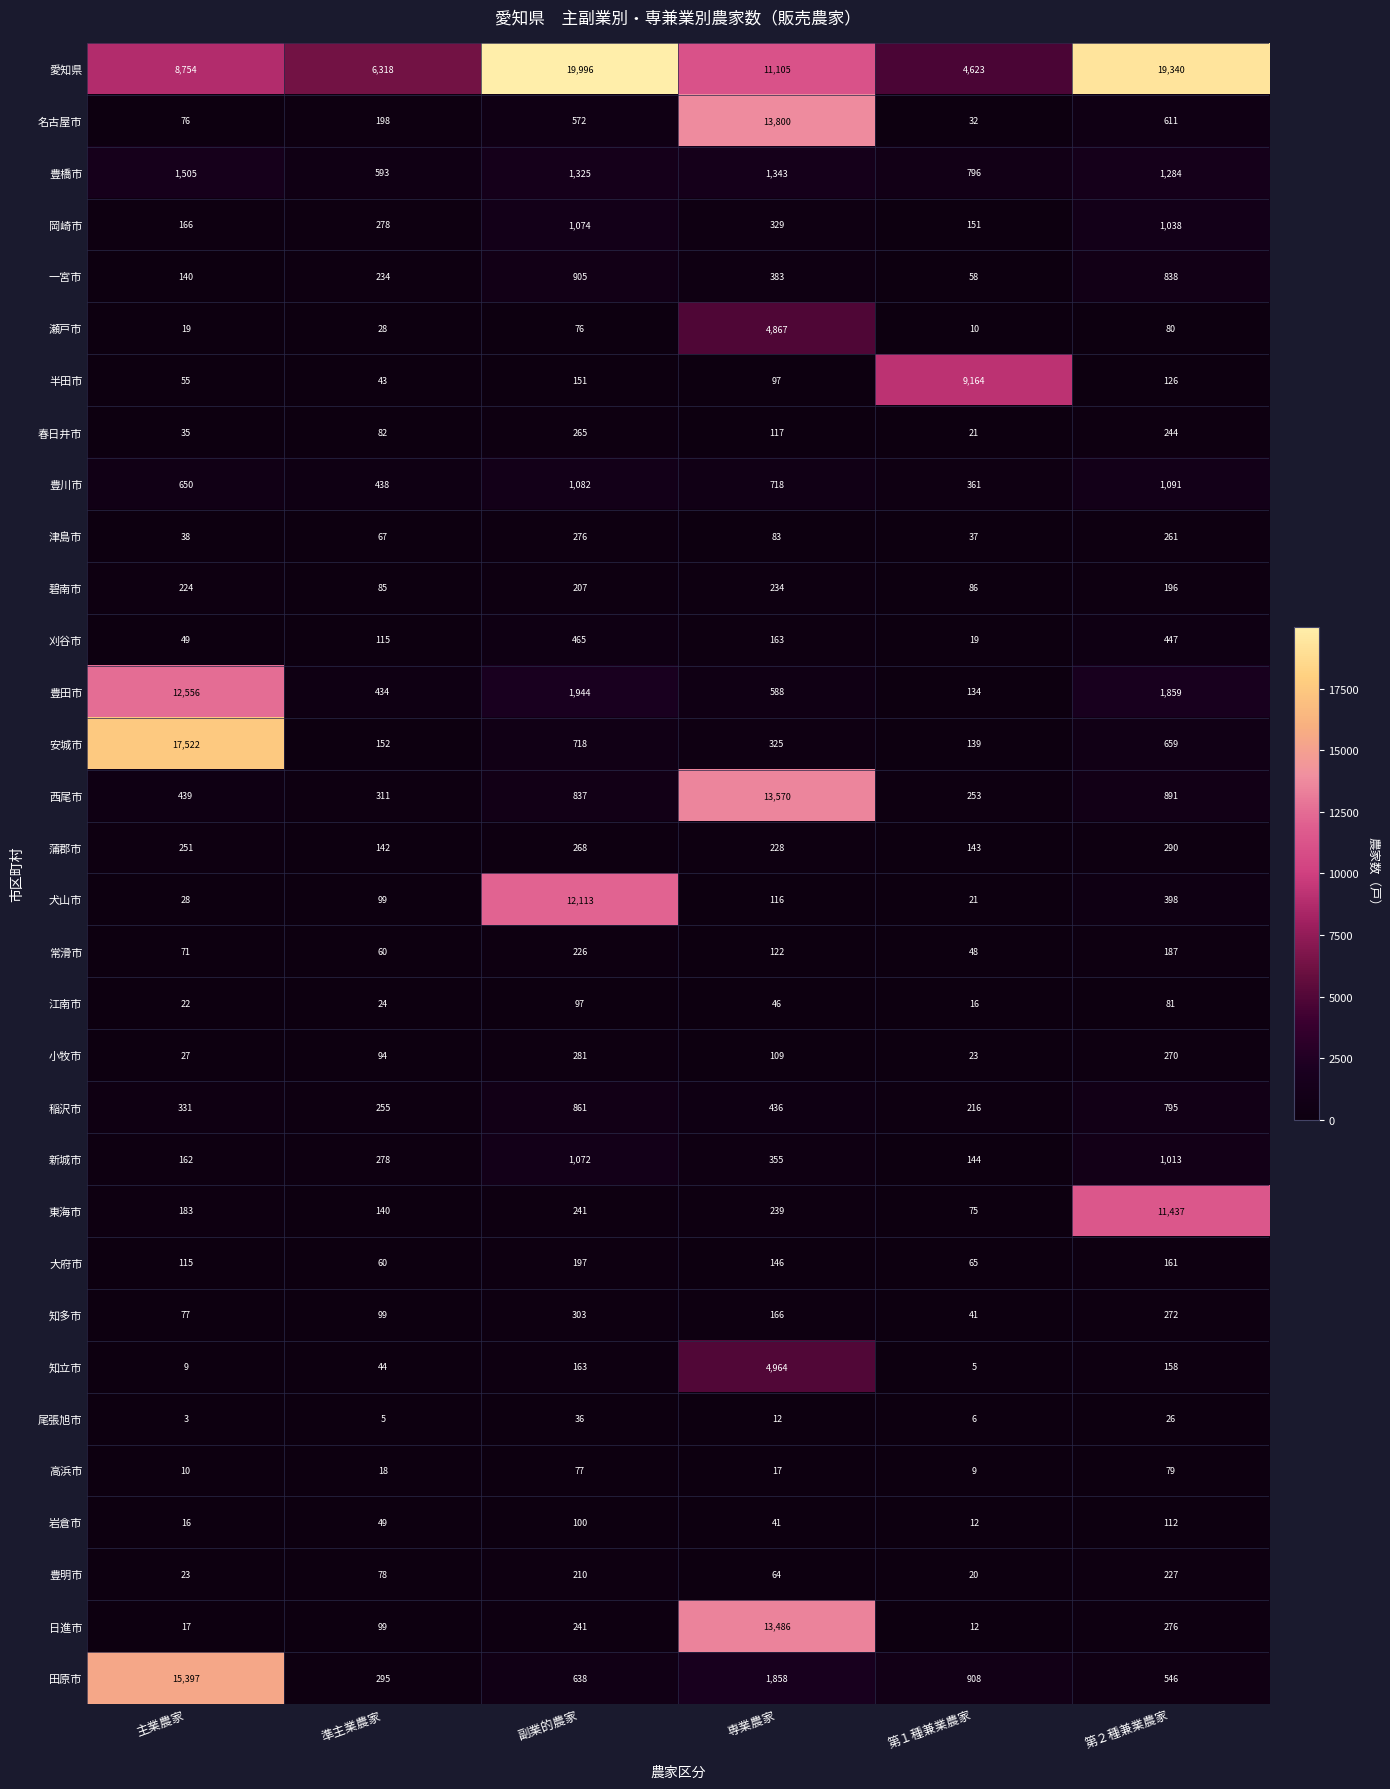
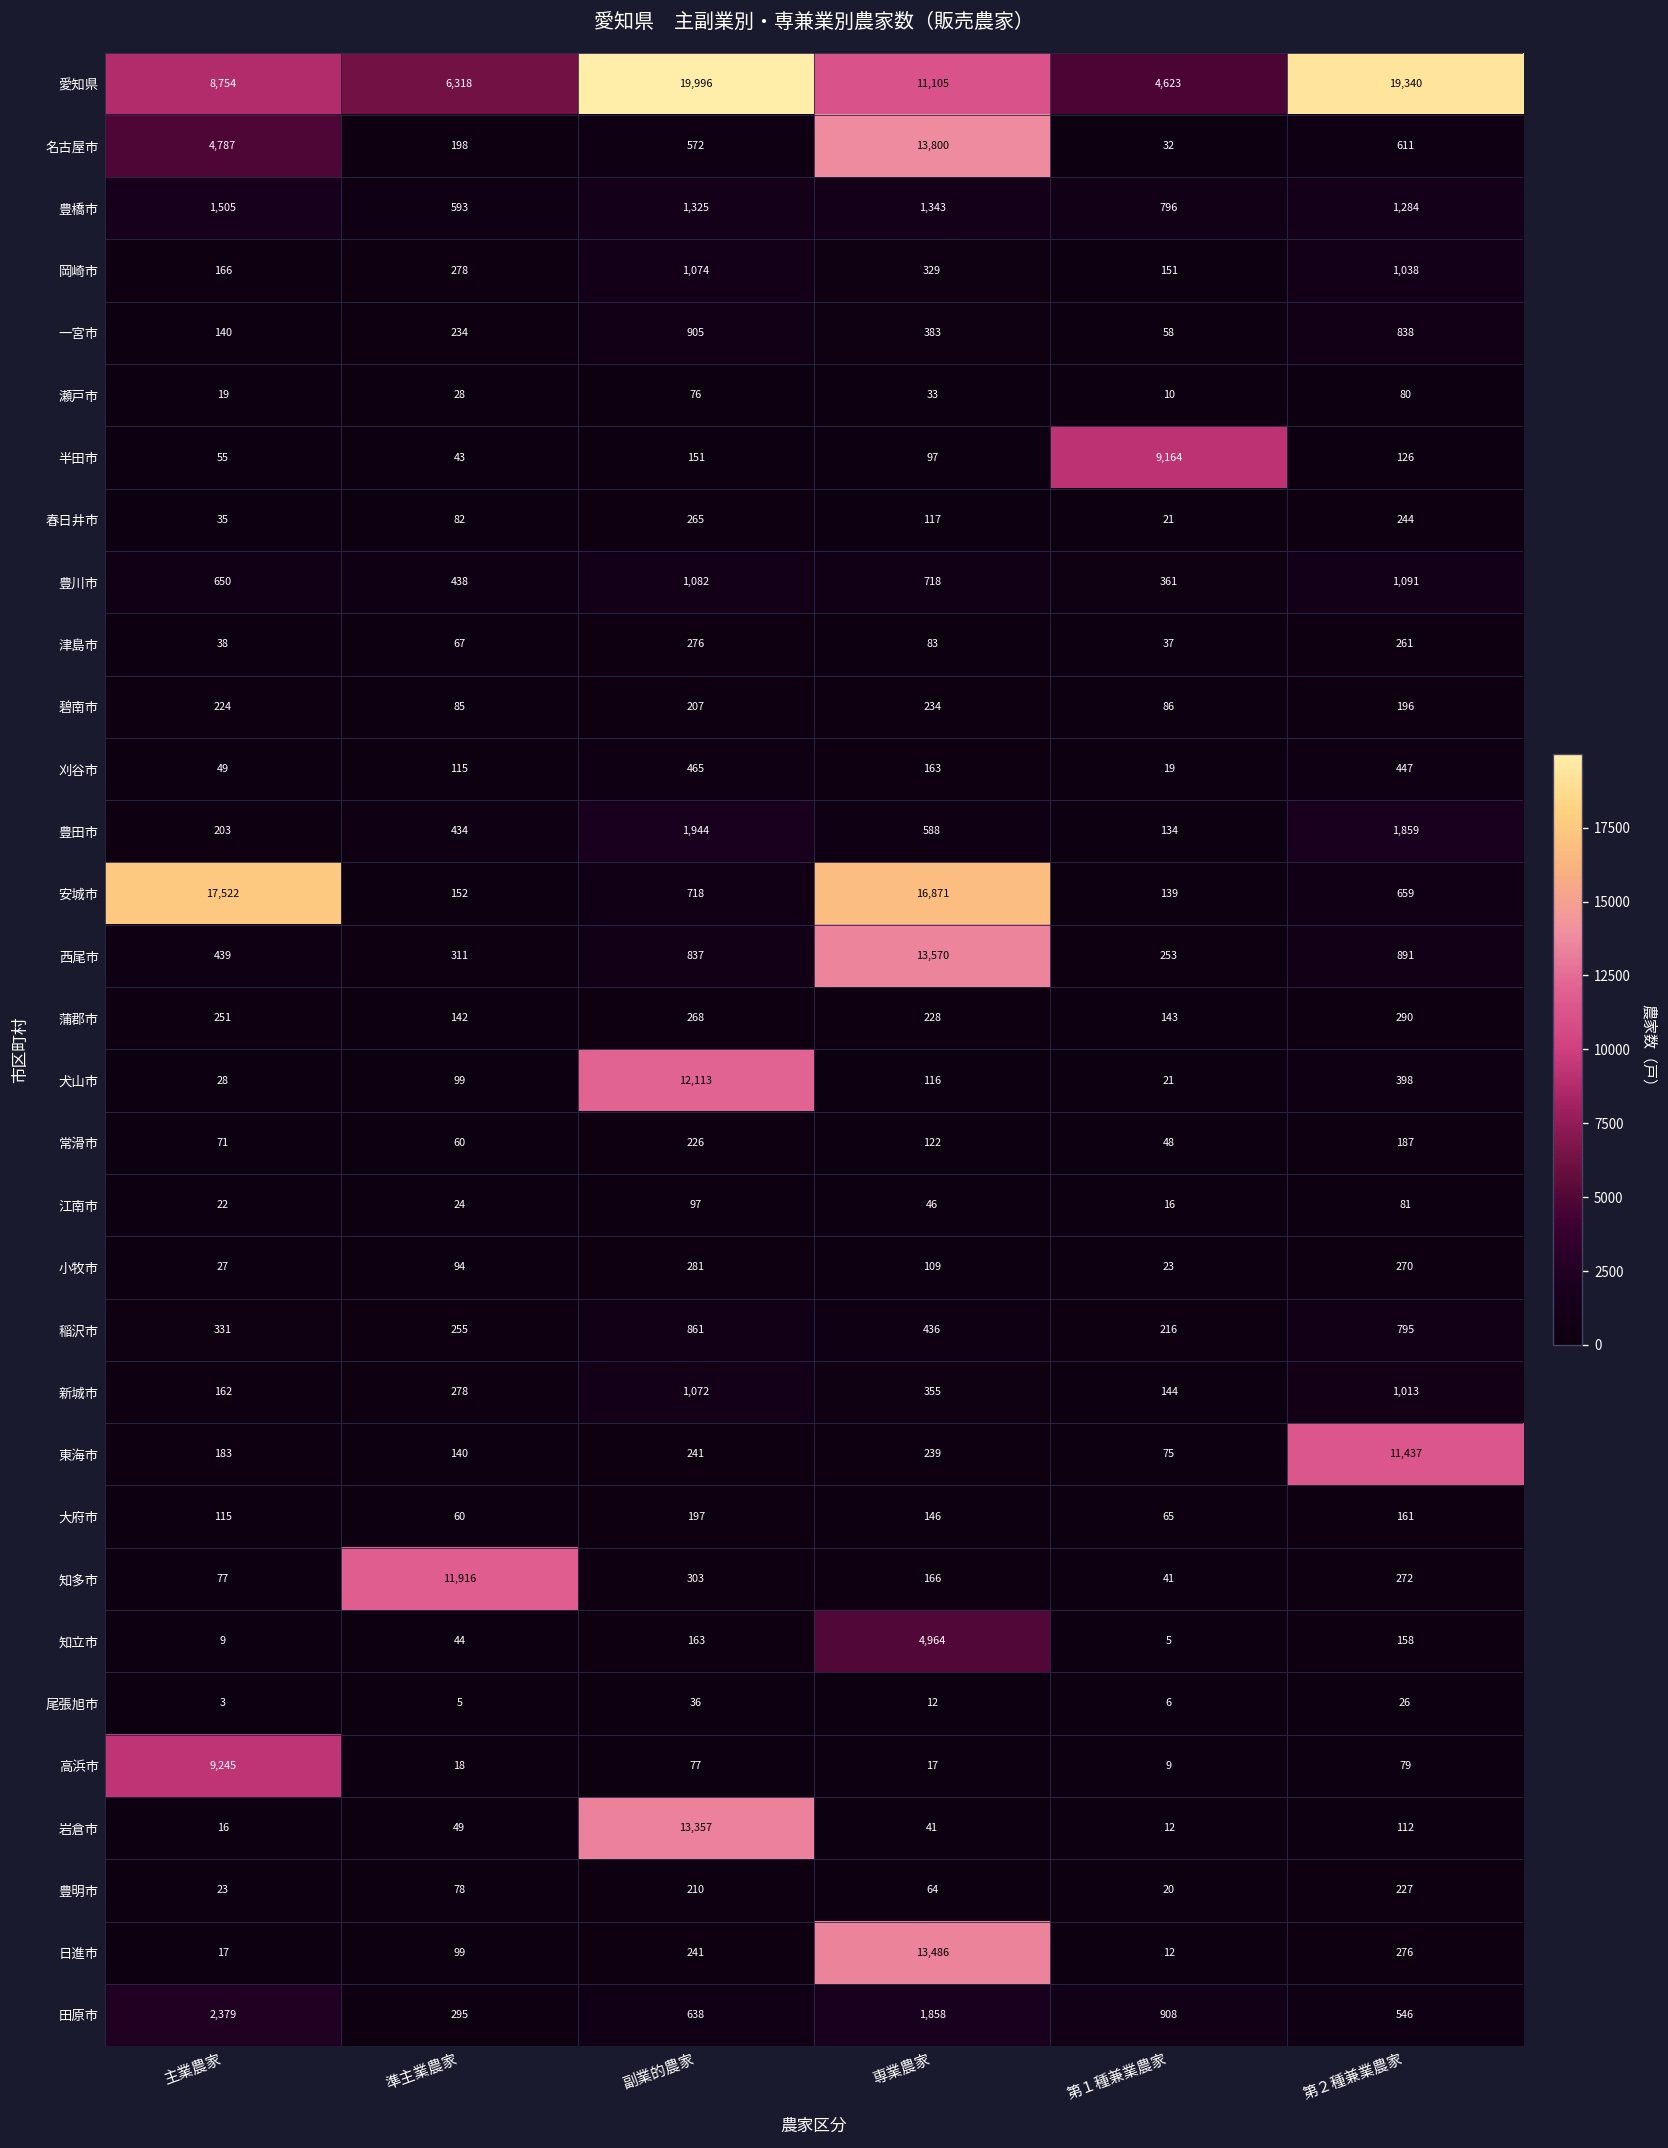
  {
    "愛知県": {
      "主業農家": "8,754",
      "準主業農家": "6,318",
      "副業的農家": "19,996",
      "専業農家": "11,105",
      "第１種兼業農家": "4,623",
      "第２種兼業農家": "19,340"
    },
    "名古屋市": {
-     "主業農家": "76",
+     "主業農家": "4,787",
      "準主業農家": "198",
      "副業的農家": "572",
      "専業農家": "13,800",
      "第１種兼業農家": "32",
      "第２種兼業農家": "611"
    },
    "豊橋市": {
      "主業農家": "1,505",
      "準主業農家": "593",
      "副業的農家": "1,325",
      "専業農家": "1,343",
      "第１種兼業農家": "796",
      "第２種兼業農家": "1,284"
    },
    "岡崎市": {
      "主業農家": "166",
      "準主業農家": "278",
      "副業的農家": "1,074",
      "専業農家": "329",
      "第１種兼業農家": "151",
      "第２種兼業農家": "1,038"
    },
    "一宮市": {
      "主業農家": "140",
      "準主業農家": "234",
      "副業的農家": "905",
      "専業農家": "383",
      "第１種兼業農家": "58",
      "第２種兼業農家": "838"
    },
    "瀬戸市": {
      "主業農家": "19",
      "準主業農家": "28",
      "副業的農家": "76",
-     "専業農家": "4,867",
+     "専業農家": "33",
      "第１種兼業農家": "10",
      "第２種兼業農家": "80"
    },
    "半田市": {
      "主業農家": "55",
      "準主業農家": "43",
      "副業的農家": "151",
      "専業農家": "97",
      "第１種兼業農家": "9,164",
      "第２種兼業農家": "126"
    },
    "春日井市": {
      "主業農家": "35",
      "準主業農家": "82",
      "副業的農家": "265",
      "専業農家": "117",
      "第１種兼業農家": "21",
      "第２種兼業農家": "244"
    },
    "豊川市": {
      "主業農家": "650",
      "準主業農家": "438",
      "副業的農家": "1,082",
      "専業農家": "718",
      "第１種兼業農家": "361",
      "第２種兼業農家": "1,091"
    },
    "津島市": {
      "主業農家": "38",
      "準主業農家": "67",
      "副業的農家": "276",
      "専業農家": "83",
      "第１種兼業農家": "37",
      "第２種兼業農家": "261"
    },
    "碧南市": {
      "主業農家": "224",
      "準主業農家": "85",
      "副業的農家": "207",
      "専業農家": "234",
      "第１種兼業農家": "86",
      "第２種兼業農家": "196"
    },
    "刈谷市": {
      "主業農家": "49",
      "準主業農家": "115",
      "副業的農家": "465",
      "専業農家": "163",
      "第１種兼業農家": "19",
      "第２種兼業農家": "447"
    },
    "豊田市": {
-     "主業農家": "12,556",
+     "主業農家": "203",
      "準主業農家": "434",
      "副業的農家": "1,944",
      "専業農家": "588",
      "第１種兼業農家": "134",
      "第２種兼業農家": "1,859"
    },
    "安城市": {
      "主業農家": "17,522",
      "準主業農家": "152",
      "副業的農家": "718",
-     "専業農家": "325",
+     "専業農家": "16,871",
      "第１種兼業農家": "139",
      "第２種兼業農家": "659"
    },
    "西尾市": {
      "主業農家": "439",
      "準主業農家": "311",
      "副業的農家": "837",
      "専業農家": "13,570",
      "第１種兼業農家": "253",
      "第２種兼業農家": "891"
    },
    "蒲郡市": {
      "主業農家": "251",
      "準主業農家": "142",
      "副業的農家": "268",
      "専業農家": "228",
      "第１種兼業農家": "143",
      "第２種兼業農家": "290"
    },
    "犬山市": {
      "主業農家": "28",
      "準主業農家": "99",
      "副業的農家": "12,113",
      "専業農家": "116",
      "第１種兼業農家": "21",
      "第２種兼業農家": "398"
    },
    "常滑市": {
      "主業農家": "71",
      "準主業農家": "60",
      "副業的農家": "226",
      "専業農家": "122",
      "第１種兼業農家": "48",
      "第２種兼業農家": "187"
    },
    "江南市": {
      "主業農家": "22",
      "準主業農家": "24",
      "副業的農家": "97",
      "専業農家": "46",
      "第１種兼業農家": "16",
      "第２種兼業農家": "81"
    },
    "小牧市": {
      "主業農家": "27",
      "準主業農家": "94",
      "副業的農家": "281",
      "専業農家": "109",
      "第１種兼業農家": "23",
      "第２種兼業農家": "270"
    },
    "稲沢市": {
      "主業農家": "331",
      "準主業農家": "255",
      "副業的農家": "861",
      "専業農家": "436",
      "第１種兼業農家": "216",
      "第２種兼業農家": "795"
    },
    "新城市": {
      "主業農家": "162",
      "準主業農家": "278",
      "副業的農家": "1,072",
      "専業農家": "355",
      "第１種兼業農家": "144",
      "第２種兼業農家": "1,013"
    },
    "東海市": {
      "主業農家": "183",
      "準主業農家": "140",
      "副業的農家": "241",
      "専業農家": "239",
      "第１種兼業農家": "75",
      "第２種兼業農家": "11,437"
    },
    "大府市": {
      "主業農家": "115",
      "準主業農家": "60",
      "副業的農家": "197",
      "専業農家": "146",
      "第１種兼業農家": "65",
      "第２種兼業農家": "161"
    },
    "知多市": {
      "主業農家": "77",
-     "準主業農家": "99",
+     "準主業農家": "11,916",
      "副業的農家": "303",
      "専業農家": "166",
      "第１種兼業農家": "41",
      "第２種兼業農家": "272"
    },
    "知立市": {
      "主業農家": "9",
      "準主業農家": "44",
      "副業的農家": "163",
      "専業農家": "4,964",
      "第１種兼業農家": "5",
      "第２種兼業農家": "158"
    },
    "尾張旭市": {
      "主業農家": "3",
      "準主業農家": "5",
      "副業的農家": "36",
      "専業農家": "12",
      "第１種兼業農家": "6",
      "第２種兼業農家": "26"
    },
    "高浜市": {
-     "主業農家": "10",
+     "主業農家": "9,245",
      "準主業農家": "18",
      "副業的農家": "77",
      "専業農家": "17",
      "第１種兼業農家": "9",
      "第２種兼業農家": "79"
    },
    "岩倉市": {
      "主業農家": "16",
      "準主業農家": "49",
-     "副業的農家": "100",
+     "副業的農家": "13,357",
      "専業農家": "41",
      "第１種兼業農家": "12",
      "第２種兼業農家": "112"
    },
    "豊明市": {
      "主業農家": "23",
      "準主業農家": "78",
      "副業的農家": "210",
      "専業農家": "64",
      "第１種兼業農家": "20",
      "第２種兼業農家": "227"
    },
    "日進市": {
      "主業農家": "17",
      "準主業農家": "99",
      "副業的農家": "241",
      "専業農家": "13,486",
      "第１種兼業農家": "12",
      "第２種兼業農家": "276"
    },
    "田原市": {
-     "主業農家": "15,397",
+     "主業農家": "2,379",
      "準主業農家": "295",
      "副業的農家": "638",
      "専業農家": "1,858",
      "第１種兼業農家": "908",
      "第２種兼業農家": "546"
    }
  }
